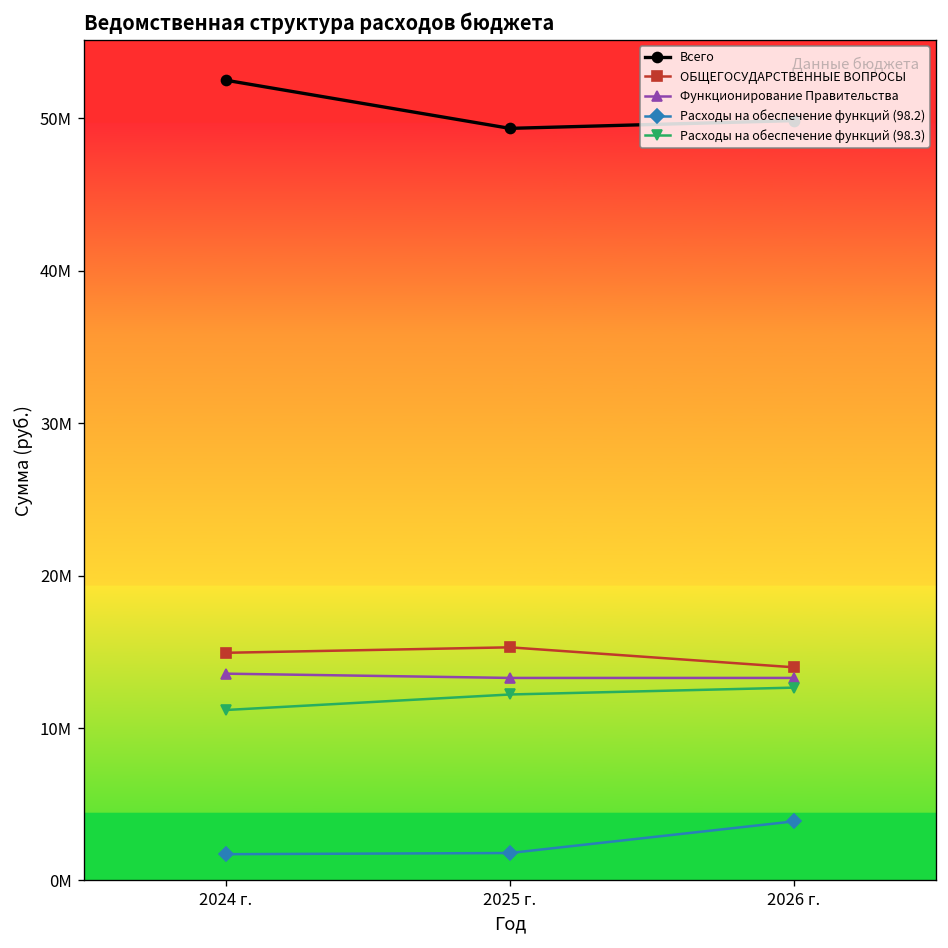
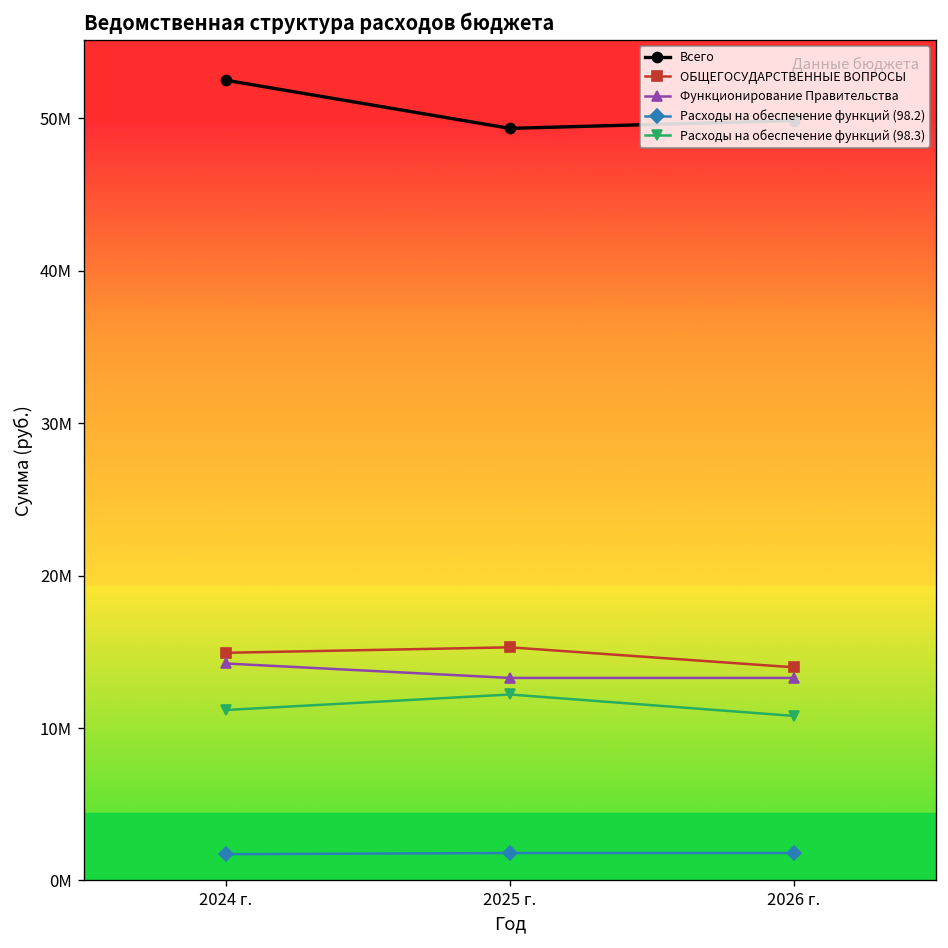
  {
    "Всего": {
      "2024 г.": 52500000,
      "2025 г.": 49300000
    },
    "ОБЩЕГОСУДАРСТВЕННЫЕ ВОПРОСЫ": {
      "2024 г.": 14900000,
      "2025 г.": 15300000,
      "2026 г.": 14000000
    },
    "Функционирование Правительства": {
-     "2024 г.": 13600000,
+     "2024 г.": 14200000,
      "2025 г.": 13300000,
      "2026 г.": 13300000
    },
    "Расходы на обеспечение функций (98.2)": {
      "2024 г.": 1700000,
      "2025 г.": 1800000,
-     "2026 г.": 3900000
+     "2026 г.": 1800000
    },
    "Расходы на обеспечение функций (98.3)": {
      "2024 г.": 11200000,
      "2025 г.": 12200000,
-     "2026 г.": 12700000
+     "2026 г.": 10800000
    }
  }
